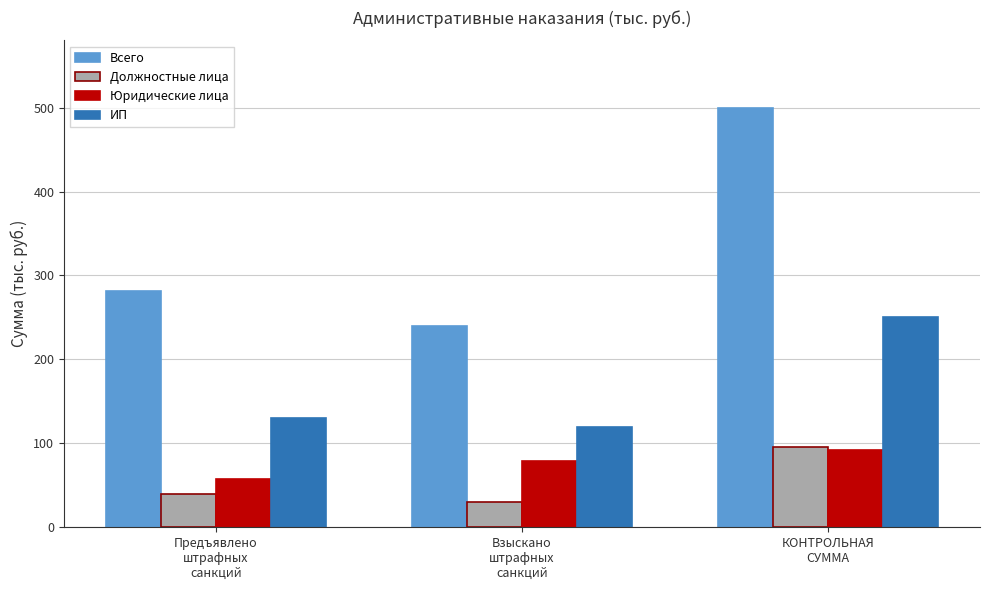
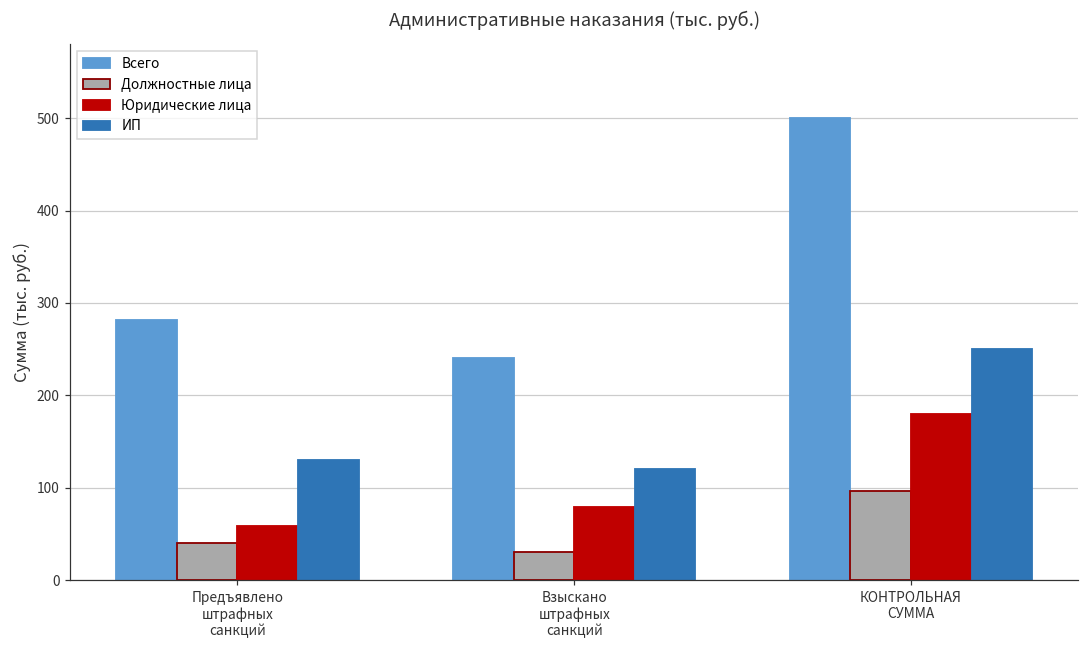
  {
    "Всего": {
      "Предъявлено штрафных санкций": 280,
      "Взыскано штрафных санкций": 240,
      "КОНТРОЛЬНАЯ СУММА": 500
    },
    "Должностные лица": {
      "Предъявлено штрафных санкций": 40,
      "Взыскано штрафных санкций": 30,
      "КОНТРОЛЬНАЯ СУММА": 100
    },
    "Юридические лица": {
      "Предъявлено штрафных санкций": 60,
      "Взыскано штрафных санкций": 80,
-     "КОНТРОЛЬНАЯ СУММА": 90
+     "КОНТРОЛЬНАЯ СУММА": 180
    },
    "ИП": {
      "Предъявлено штрафных санкций": 130,
      "Взыскано штрафных санкций": 120,
      "КОНТРОЛЬНАЯ СУММА": 250
    }
  }
